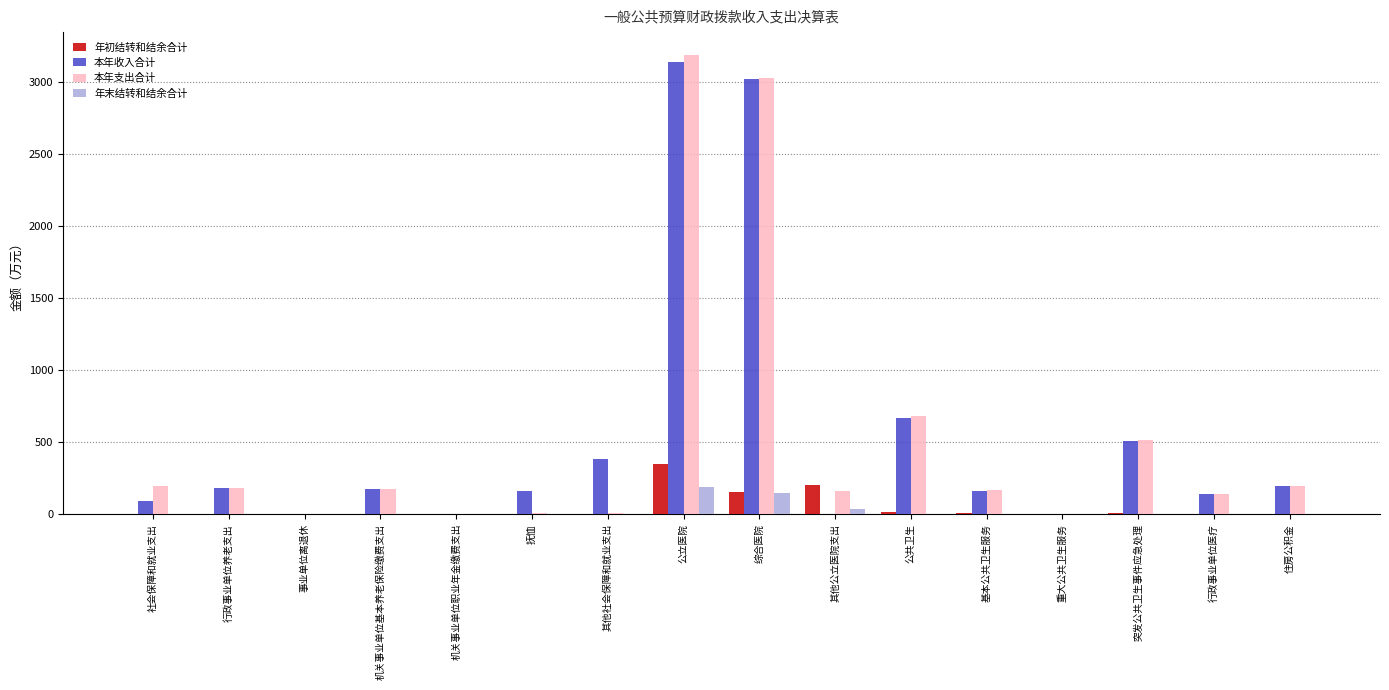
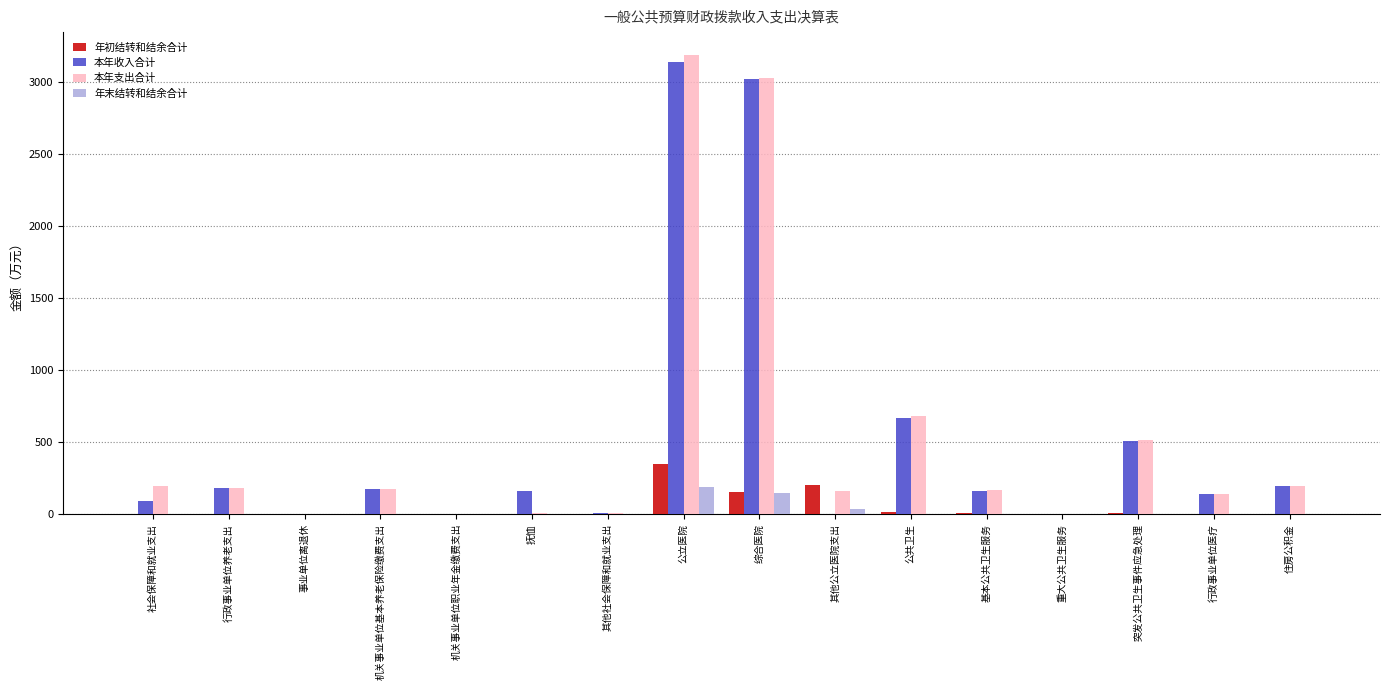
  {
    "年初结转和结余合计": {
      "机关事业单位基本养老保险缴费支出": 0,
      "机关事业单位职业年金缴费支出": 0,
      "抚恤": 0,
      "其他社会保障和就业支出": 0,
      "公立医院": 350,
      "综合医院": 150,
      "其他公立医院支出": 200,
      "重大公共卫生服务": 0,
      "行政事业单位医疗": 0,
      "住房公积金": 0
    },
    "本年收入合计": {
      "社会保障和就业支出": 90,
      "行政事业单位养老支出": 180,
      "机关事业单位基本养老保险缴费支出": 180,
      "抚恤": 160,
-     "其他社会保障和就业支出": 380,
+     "其他社会保障和就业支出": 10,
      "公立医院": 3140,
      "综合医院": 3020,
      "其他公立医院支出": 0,
      "公共卫生": 670,
      "基本公共卫生服务": 160,
      "突发公共卫生事件应急处理": 510,
      "行政事业单位医疗": 140,
      "住房公积金": 200
    },
    "本年支出合计": {
      "社会保障和就业支出": 200,
      "行政事业单位养老支出": 180,
      "机关事业单位基本养老保险缴费支出": 180,
      "公立医院": 3190,
      "综合医院": 3030,
      "其他公立医院支出": 160,
      "公共卫生": 680,
      "基本公共卫生服务": 170,
      "突发公共卫生事件应急处理": 510,
      "行政事业单位医疗": 140,
      "住房公积金": 200
    },
    "年末结转和结余合计": {
      "社会保障和就业支出": 0,
      "行政事业单位养老支出": 0,
      "事业单位离退休": 0,
      "机关事业单位基本养老保险缴费支出": 0,
      "机关事业单位职业年金缴费支出": 0,
      "抚恤": 0,
      "其他社会保障和就业支出": 0,
      "公立医院": 190,
      "综合医院": 150,
      "其他公立医院支出": 40,
      "重大公共卫生服务": 0,
      "突发公共卫生事件应急处理": 0,
      "行政事业单位医疗": 0,
      "住房公积金": 0
    }
  }
